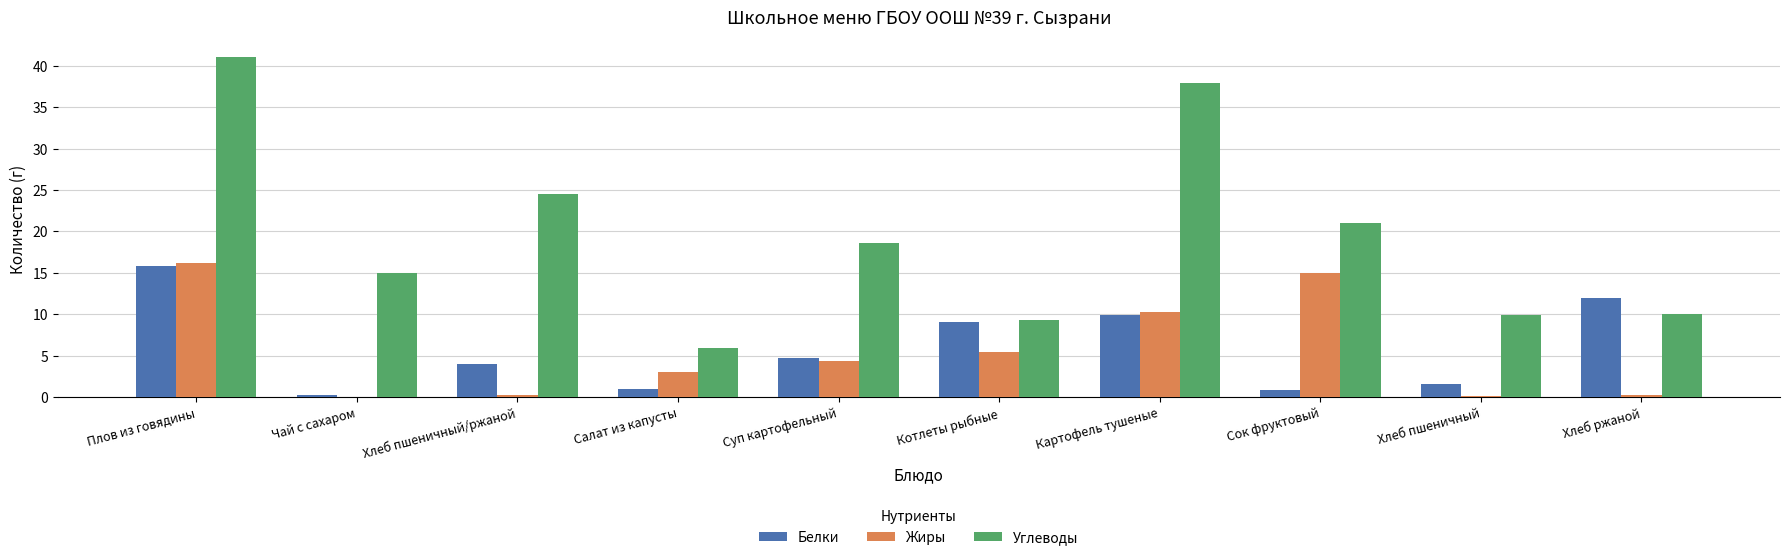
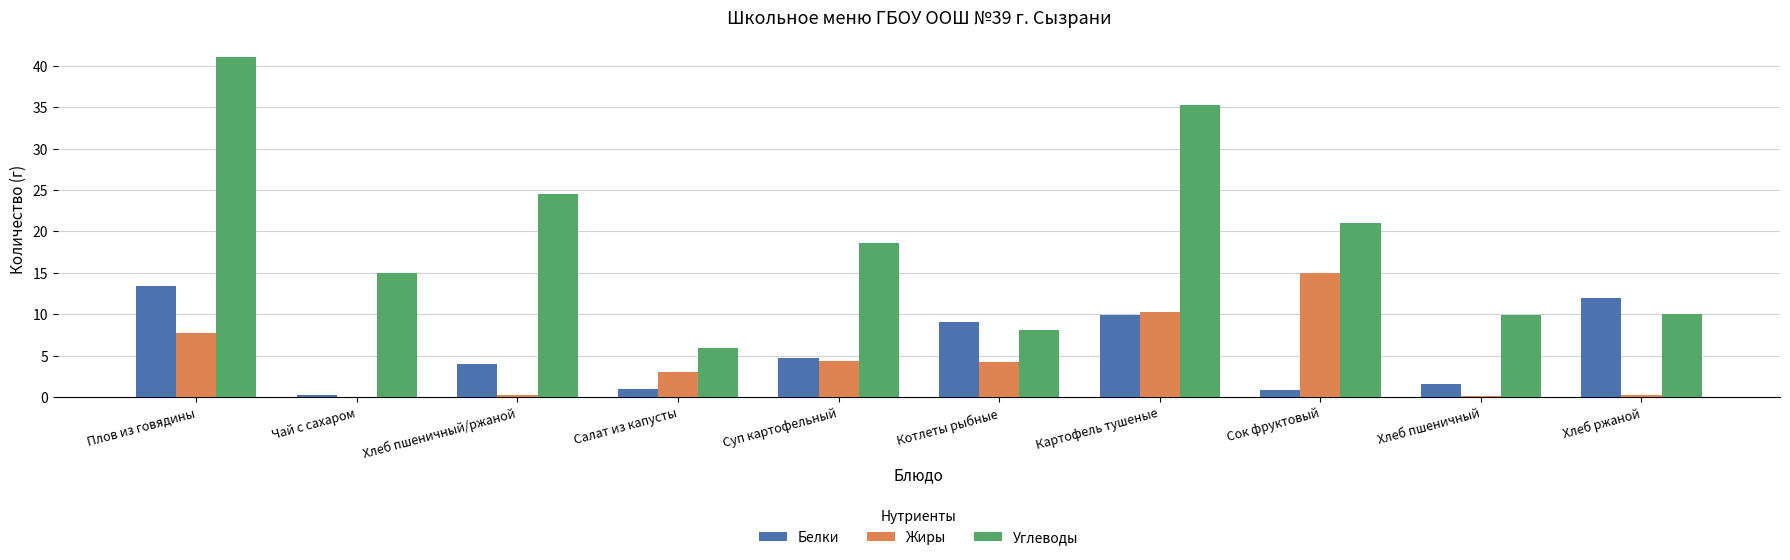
  {
    "Белки": {
-     "Плов из говядины": 16,
+     "Плов из говядины": 13,
      "Хлеб пшеничный/ржаной": 4,
      "Салат из капусты": 1,
      "Суп картофельный": 5,
      "Котлеты рыбные": 9,
      "Картофель тушеные": 10,
      "Сок фруктовый": 1,
      "Хлеб пшеничный": 2,
      "Хлеб ржаной": 12
    },
    "Жиры": {
-     "Плов из говядины": 16,
+     "Плов из говядины": 8,
      "Салат из капусты": 3,
      "Суп картофельный": 4,
-     "Котлеты рыбные": 5,
+     "Котлеты рыбные": 4,
      "Картофель тушеные": 10,
      "Сок фруктовый": 15
    },
    "Углеводы": {
      "Плов из говядины": 41,
      "Чай с сахаром": 15,
      "Хлеб пшеничный/ржаной": 25,
      "Салат из капусты": 6,
      "Суп картофельный": 19,
-     "Котлеты рыбные": 9,
-     "Картофель тушеные": 38,
+     "Котлеты рыбные": 8,
+     "Картофель тушеные": 35,
      "Сок фруктовый": 21,
      "Хлеб пшеничный": 10,
      "Хлеб ржаной": 10
    }
  }
